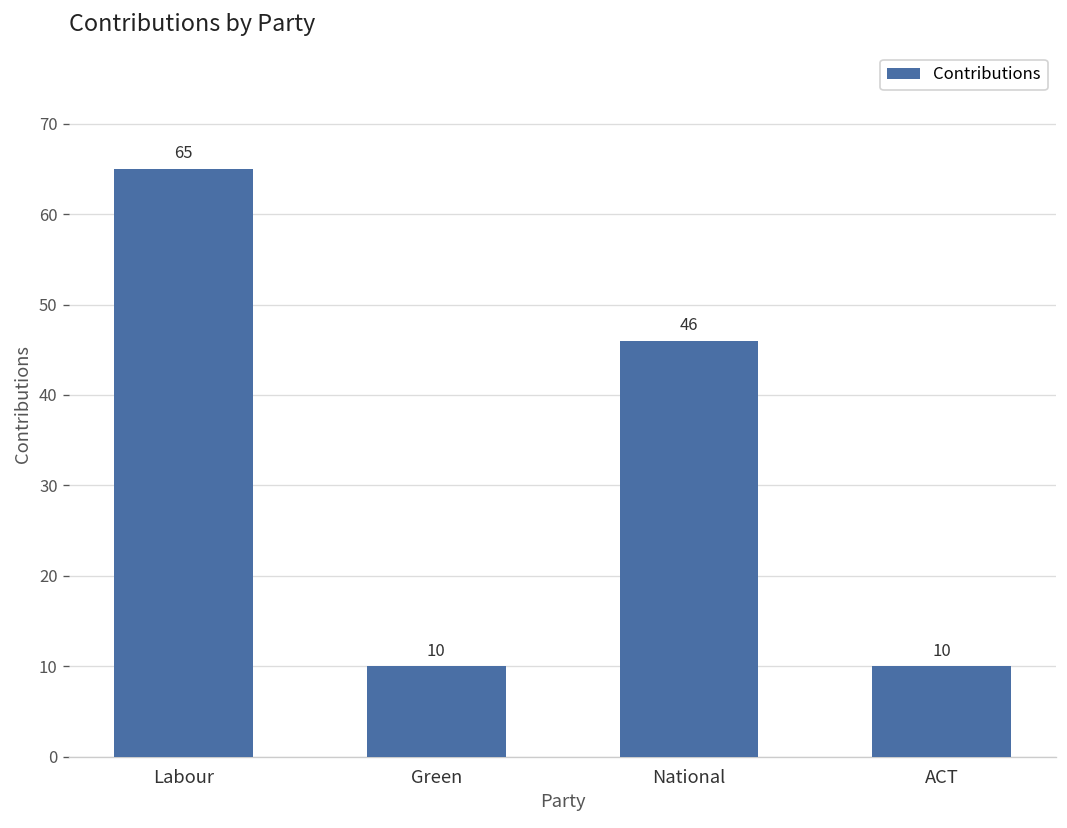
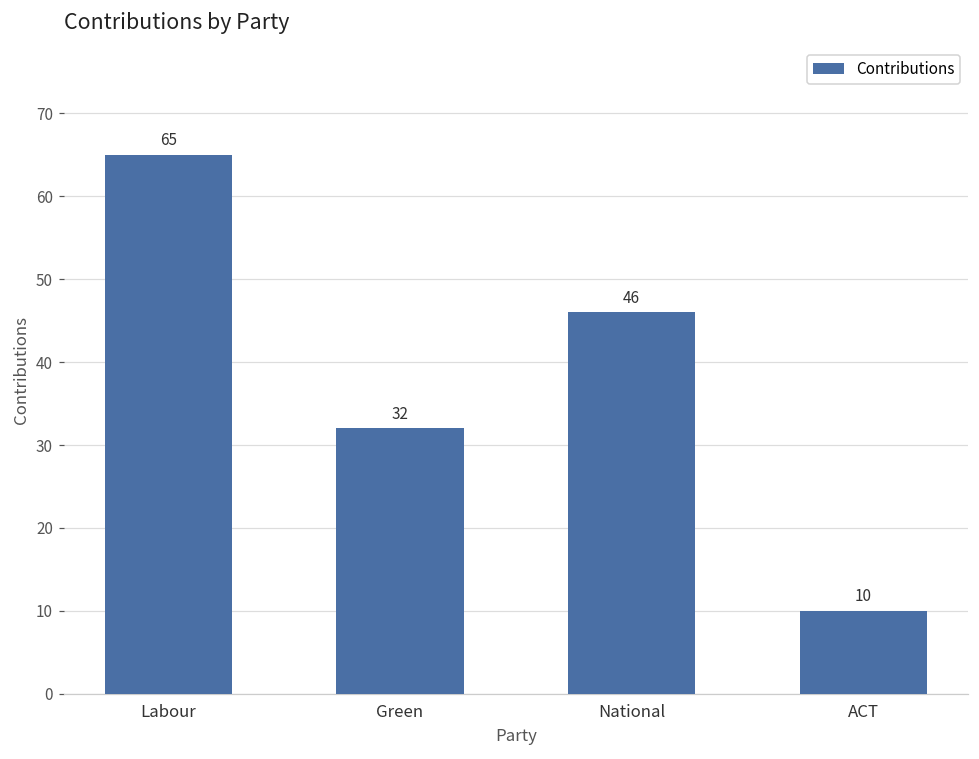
  {
    "Labour": 65,
-   "Green": 10,
+   "Green": 32,
    "National": 46,
    "ACT": 10
  }
